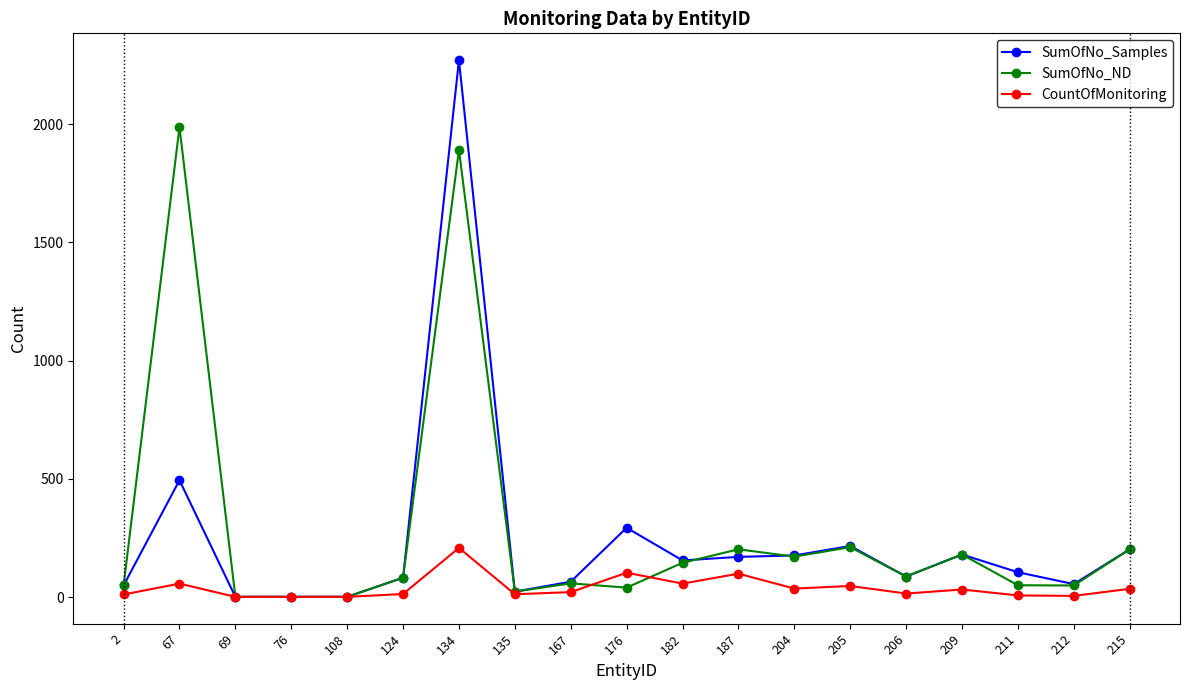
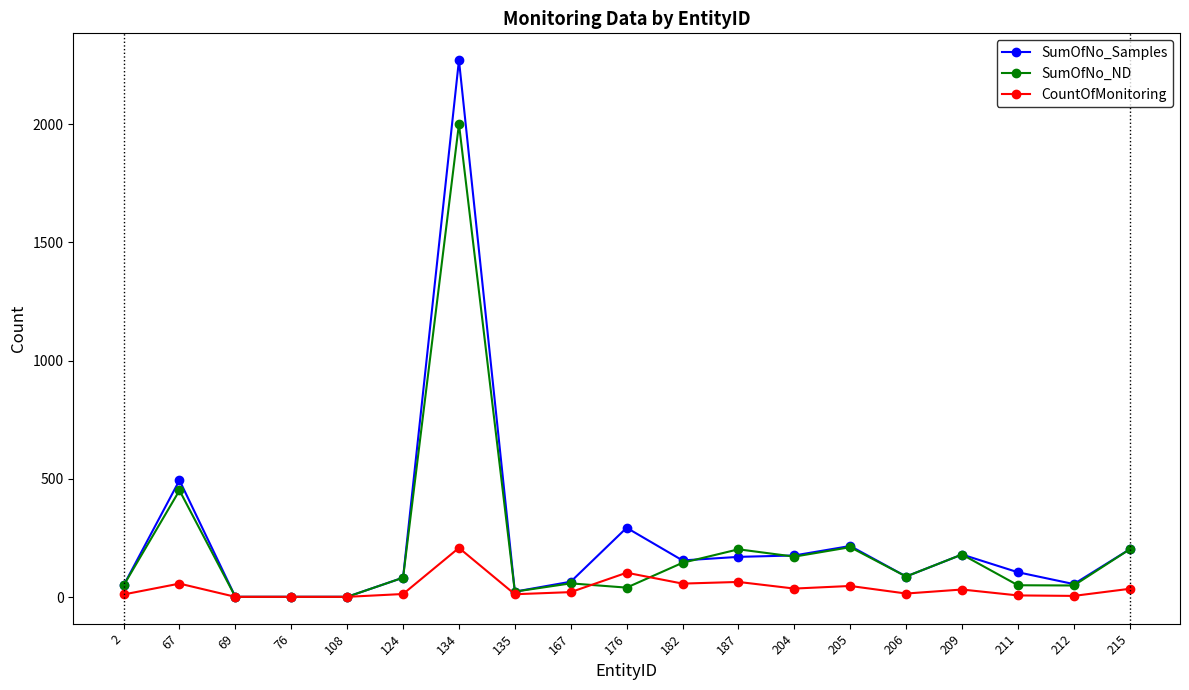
  {
    "SumOfNo_Samples": {
      "67": 490,
      "134": 2270,
      "176": 290,
      "187": 170,
      "211": 110
    },
    "SumOfNo_ND": {
-     "67": 1990,
-     "134": 1890,
+     "67": 450,
+     "134": 2000,
      "176": 40,
      "187": 200,
      "211": 50
    },
    "CountOfMonitoring": {
      "2": 10,
      "67": 60,
      "124": 10,
      "134": 210,
      "135": 10,
      "167": 20,
      "176": 100,
      "182": 60,
-     "187": 100,
+     "187": 60,
      "204": 40,
      "205": 50,
      "206": 20,
      "209": 30,
      "211": 10,
      "212": 10,
      "215": 40
    }
  }
